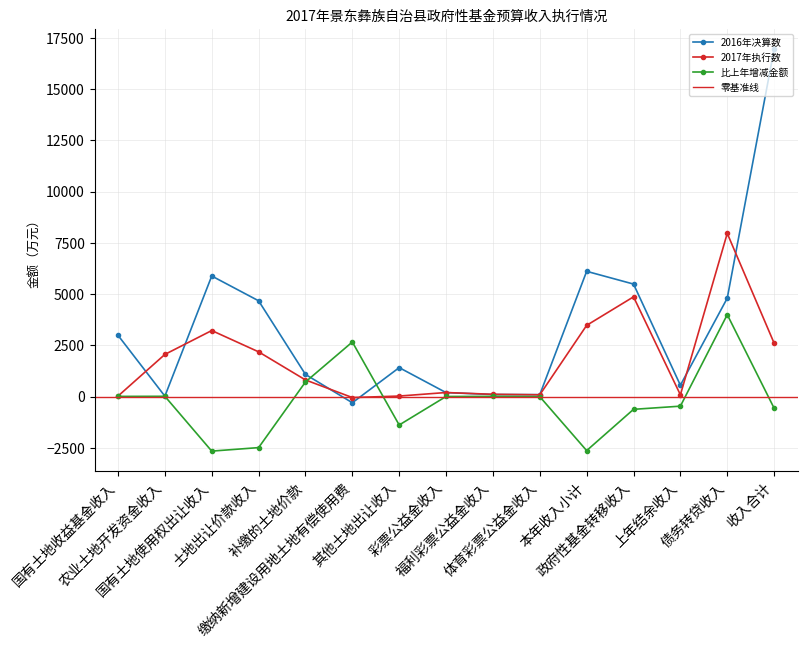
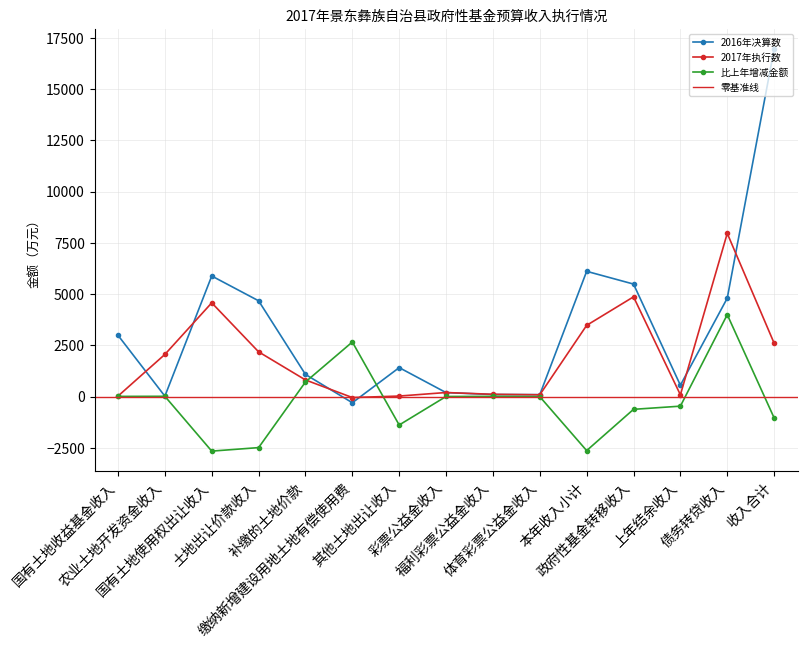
  {
    "2016年决算数": {
      "国有土地收益基金收入": 3000,
      "国有土地使用权出让收入": 5900,
      "土地出让价款收入": 4700,
      "补缴的土地价款": 1100,
      "缴纳新增建设用地土地有偿使用费": -300,
      "其他土地出让收入": 1400,
      "本年收入小计": 6100,
      "政府性基金转移收入": 5500,
      "上年结余收入": 600,
      "债务转贷收入": 4800
    },
    "2017年执行数": {
      "农业土地开发资金收入": 2100,
-     "国有土地使用权出让收入": 3200,
+     "国有土地使用权出让收入": 4600,
      "土地出让价款收入": 2200,
      "缴纳新增建设用地土地有偿使用费": 0,
      "其他土地出让收入": 0,
      "本年收入小计": 3500,
      "政府性基金转移收入": 4900,
      "上年结余收入": 100,
      "债务转贷收入": 8000,
      "收入合计": 2600
    },
    "比上年增减金额": {
      "国有土地使用权出让收入": -2700,
      "土地出让价款收入": -2500,
      "缴纳新增建设用地土地有偿使用费": 2700,
      "其他土地出让收入": -1400,
      "彩票公益金收入": 0,
      "本年收入小计": -2600,
      "政府性基金转移收入": -600,
      "上年结余收入": -500,
      "债务转贷收入": 4000,
-     "收入合计": -600
+     "收入合计": -1000
    }
  }
